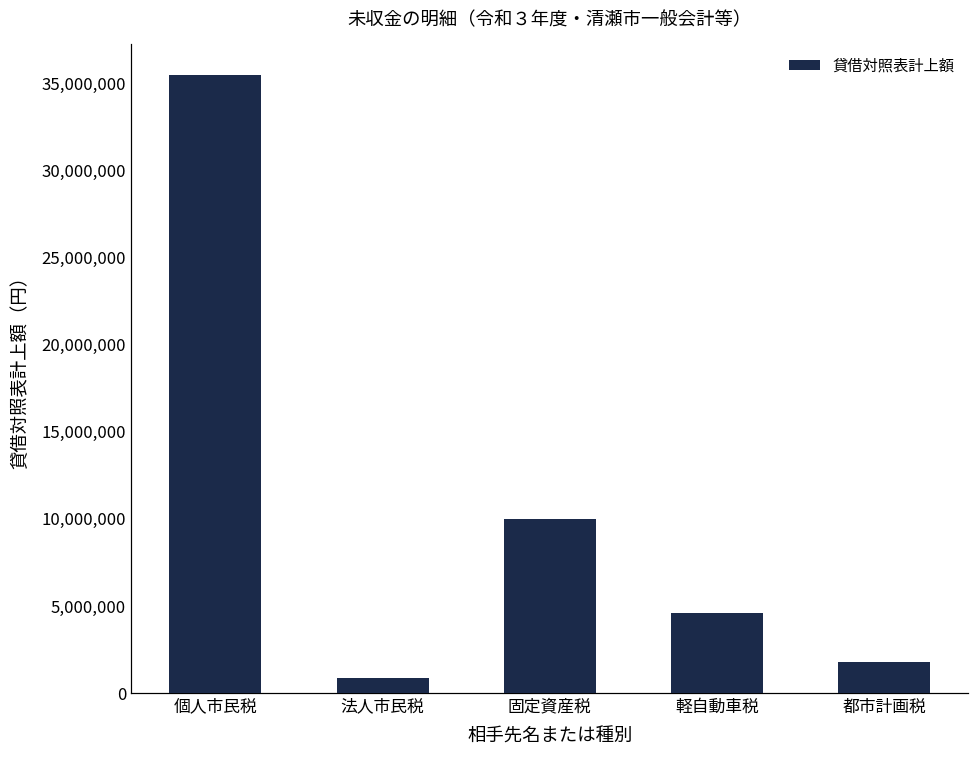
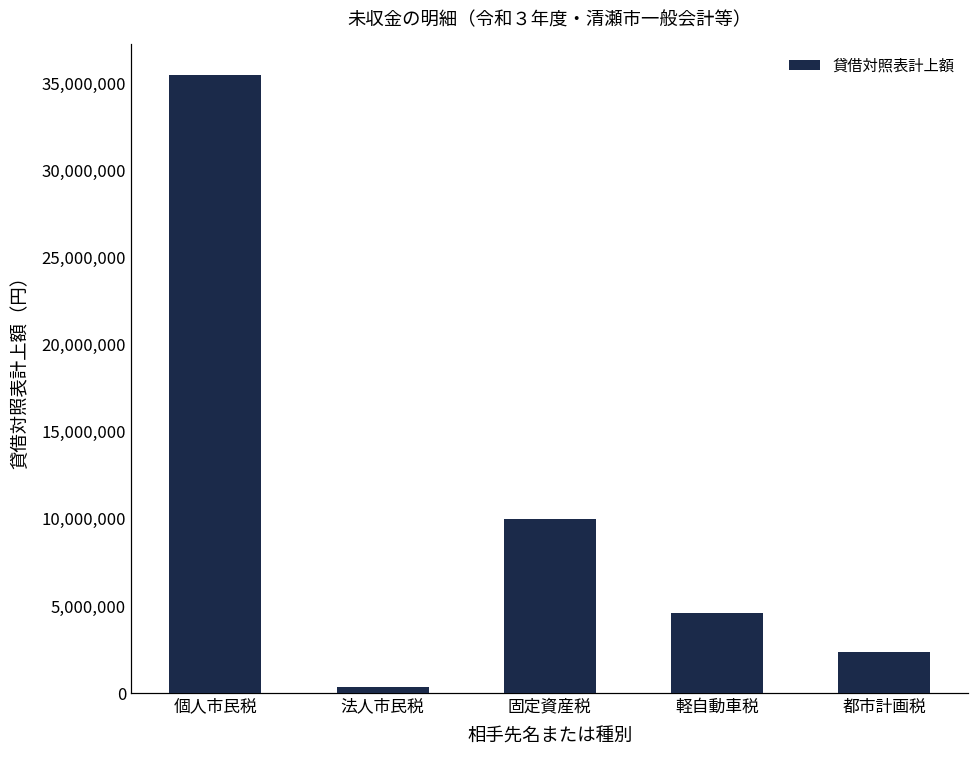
  {
    "個人市民税": "35,500,000",
-   "法人市民税": "800,000",
+   "法人市民税": "300,000",
    "固定資産税": "10,000,000",
    "軽自動車税": "4,600,000",
-   "都市計画税": "1,800,000"
+   "都市計画税": "2,400,000"
  }
